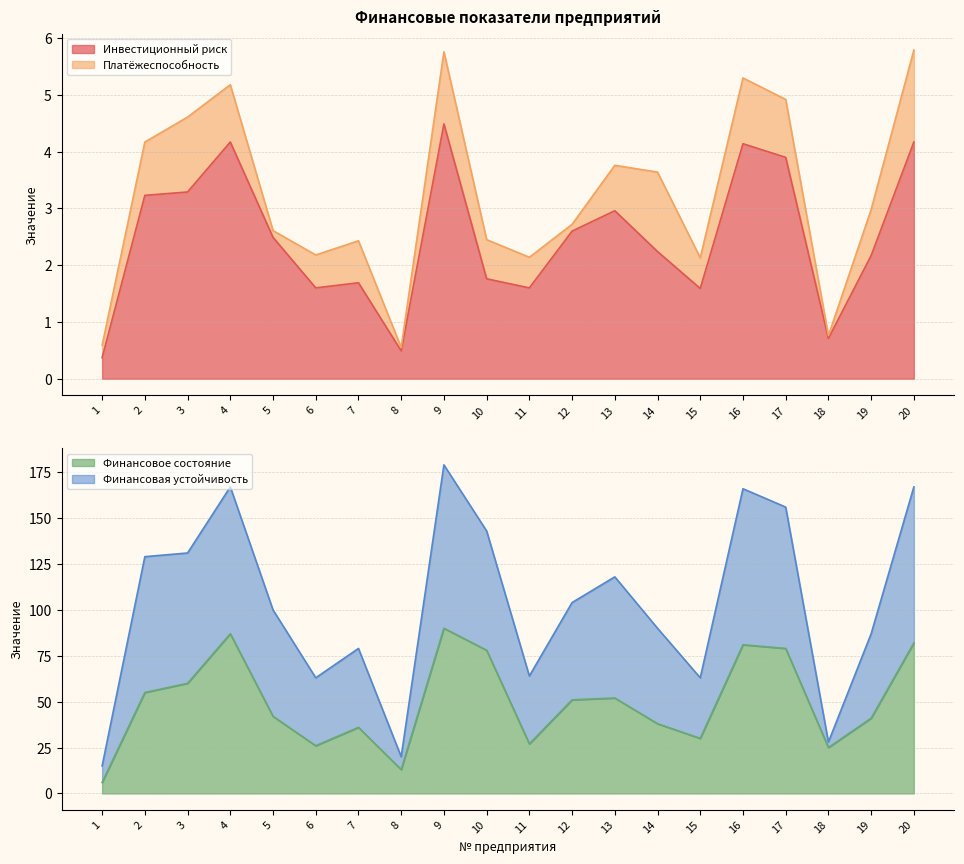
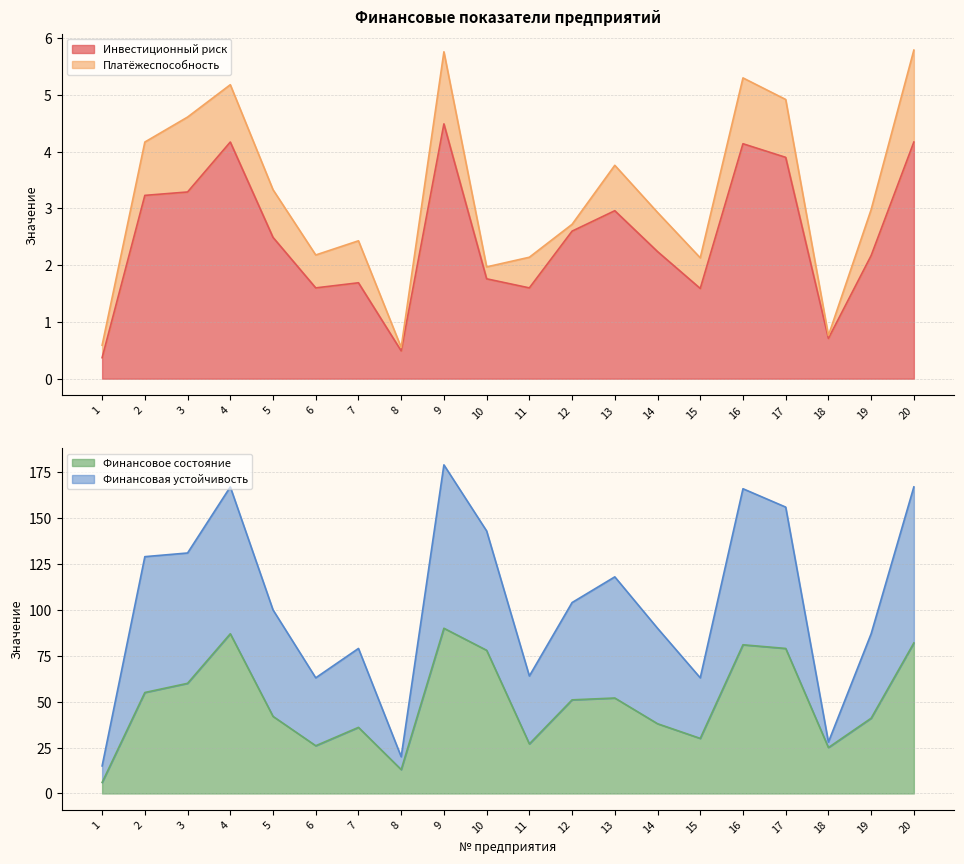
  {
    "Финансовые показатели предприятий": {
      "Инвестиционный риск": {
        "1": 0.4,
        "2": 3.2,
        "3": 3.3,
        "4": 4.2,
        "5": 2.5,
        "6": 1.6,
        "7": 1.7,
        "8": 0.5,
        "9": 4.5,
        "10": 1.8,
        "11": 1.6,
        "12": 2.6,
        "13": 3.0,
        "14": 2.2,
        "15": 1.6,
        "16": 4.1,
        "17": 3.9,
        "18": 0.7,
        "19": 2.2,
        "20": 4.2
      },
      "Платёжеспособность": {
        "1": 0.2,
        "2": 0.9,
        "3": 1.3,
        "4": 1.0,
-       "5": 0.1,
+       "5": 0.8,
        "6": 0.6,
        "7": 0.7,
        "8": 0.1,
        "9": 1.3,
-       "10": 0.7,
+       "10": 0.2,
        "11": 0.5,
        "12": 0.1,
        "13": 0.8,
-       "14": 1.4,
+       "14": 0.7,
        "15": 0.5,
        "16": 1.2,
        "17": 1.0,
        "18": 0.1,
        "19": 0.8,
        "20": 1.6
      }
    }
  }
